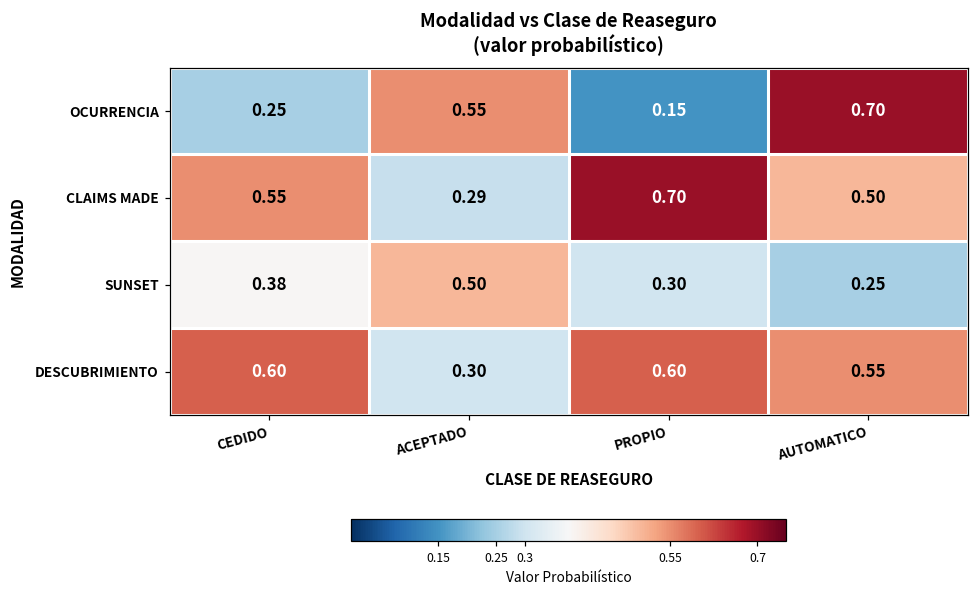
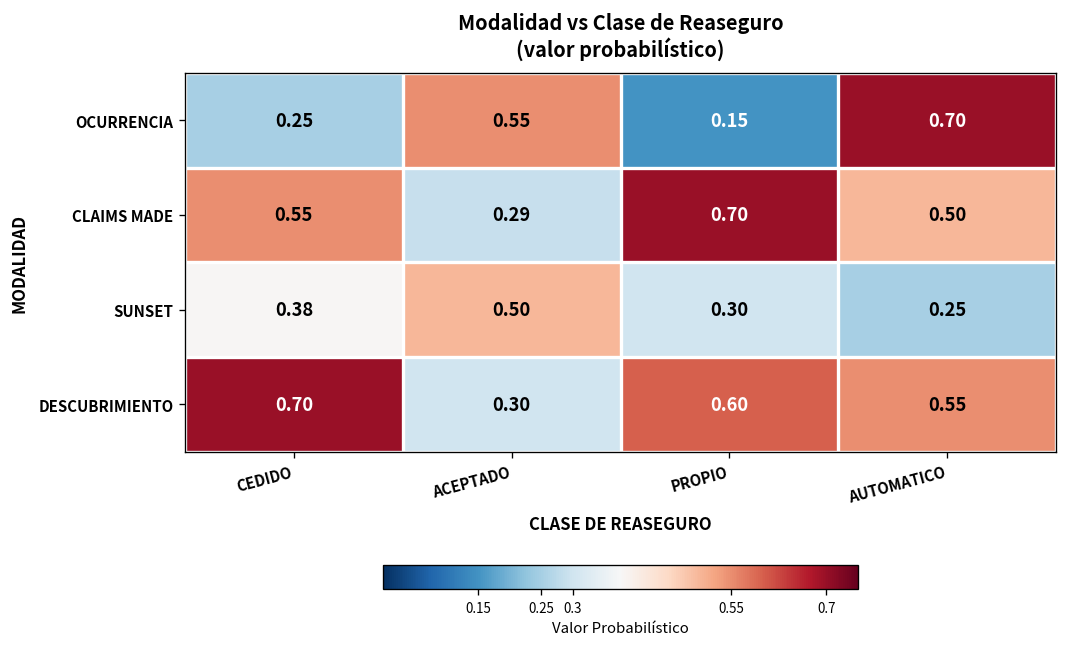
  {
    "OCURRENCIA": {
      "CEDIDO": 0.25,
      "ACEPTADO": 0.55,
      "PROPIO": 0.15,
      "AUTOMATICO": 0.70
    },
    "CLAIMS MADE": {
      "CEDIDO": 0.55,
      "ACEPTADO": 0.29,
      "PROPIO": 0.70,
      "AUTOMATICO": 0.50
    },
    "SUNSET": {
      "CEDIDO": 0.38,
      "ACEPTADO": 0.50,
      "PROPIO": 0.30,
      "AUTOMATICO": 0.25
    },
    "DESCUBRIMIENTO": {
-     "CEDIDO": 0.60,
+     "CEDIDO": 0.70,
      "ACEPTADO": 0.30,
      "PROPIO": 0.60,
      "AUTOMATICO": 0.55
    }
  }
